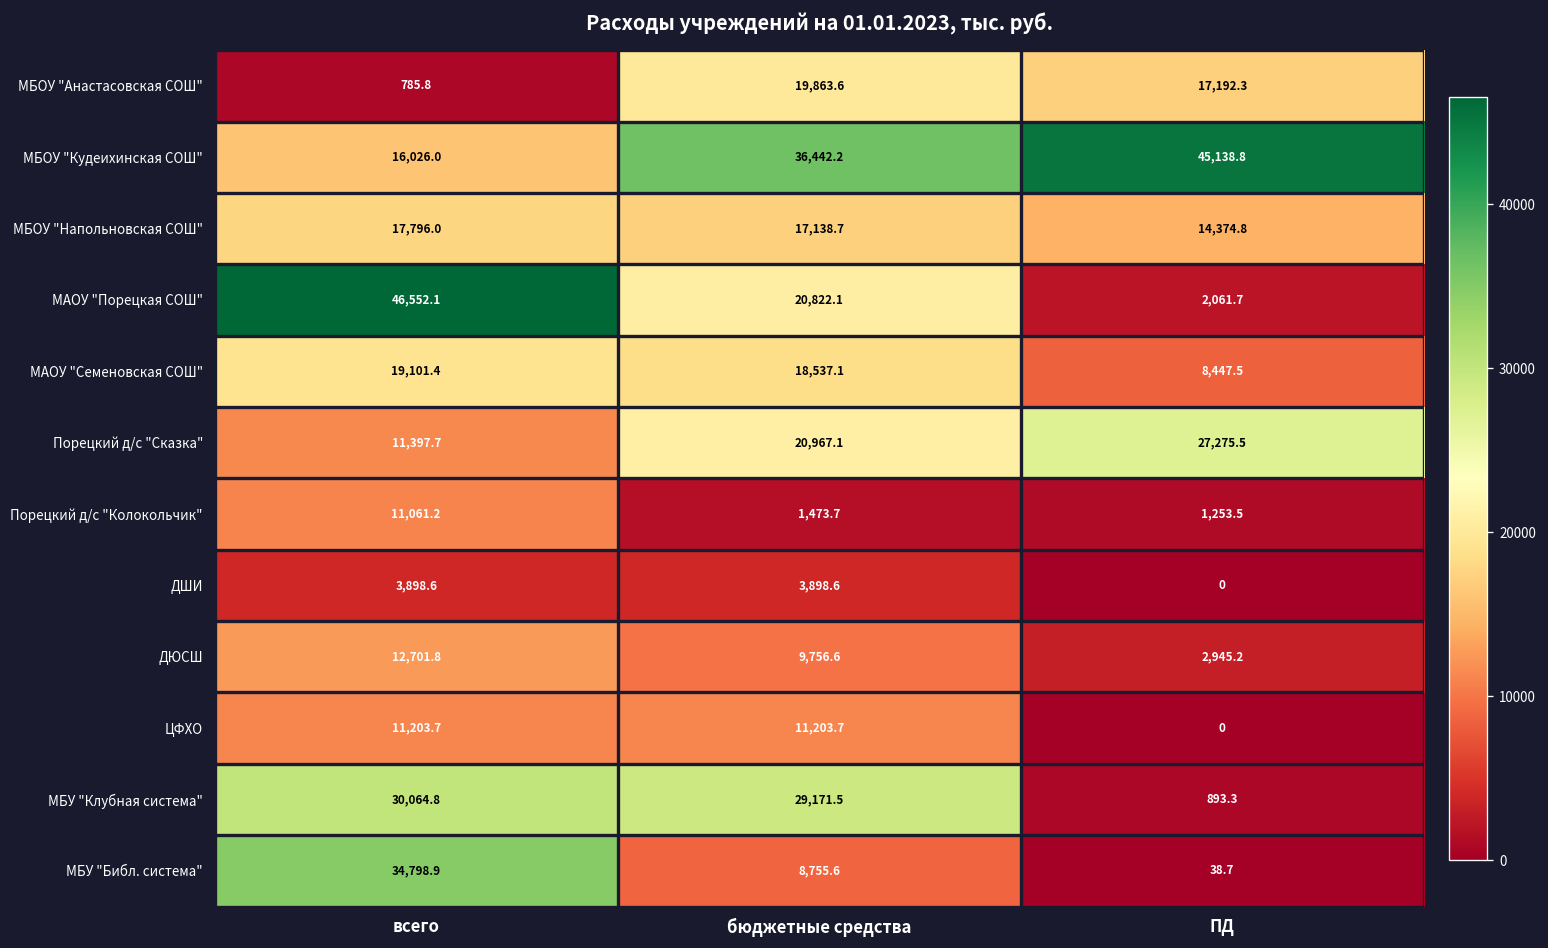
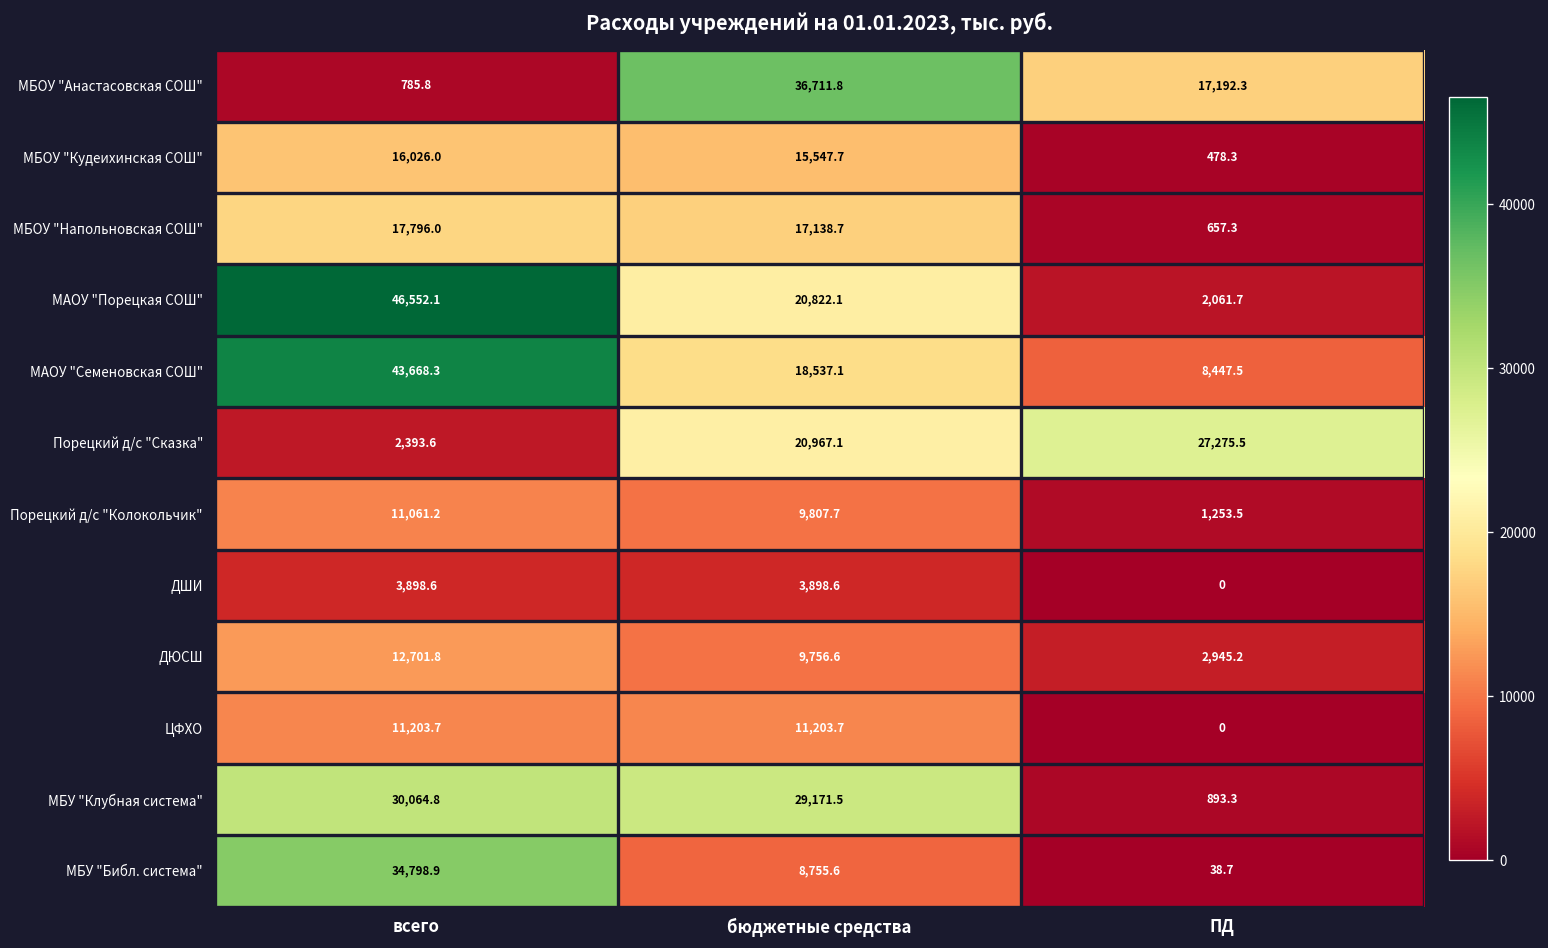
  {
    "МБОУ \"Анастасовская СОШ\"": {
      "всего": "785.8",
-     "бюджетные средства": "19,863.6",
+     "бюджетные средства": "36,711.8",
      "ПД": "17,192.3"
    },
    "МБОУ \"Кудеихинская СОШ\"": {
      "всего": "16,026.0",
-     "бюджетные средства": "36,442.2",
-     "ПД": "45,138.8"
+     "бюджетные средства": "15,547.7",
+     "ПД": "478.3"
    },
    "МБОУ \"Напольновская СОШ\"": {
      "всего": "17,796.0",
      "бюджетные средства": "17,138.7",
-     "ПД": "14,374.8"
+     "ПД": "657.3"
    },
    "МАОУ \"Порецкая СОШ\"": {
      "всего": "46,552.1",
      "бюджетные средства": "20,822.1",
      "ПД": "2,061.7"
    },
    "МАОУ \"Семеновская СОШ\"": {
-     "всего": "19,101.4",
+     "всего": "43,668.3",
      "бюджетные средства": "18,537.1",
      "ПД": "8,447.5"
    },
    "Порецкий д/с \"Сказка\"": {
-     "всего": "11,397.7",
+     "всего": "2,393.6",
      "бюджетные средства": "20,967.1",
      "ПД": "27,275.5"
    },
    "Порецкий д/с \"Колокольчик\"": {
      "всего": "11,061.2",
-     "бюджетные средства": "1,473.7",
+     "бюджетные средства": "9,807.7",
      "ПД": "1,253.5"
    },
    "ДШИ": {
      "всего": "3,898.6",
      "бюджетные средства": "3,898.6",
      "ПД": "0"
    },
    "ДЮСШ": {
      "всего": "12,701.8",
      "бюджетные средства": "9,756.6",
      "ПД": "2,945.2"
    },
    "ЦФХО": {
      "всего": "11,203.7",
      "бюджетные средства": "11,203.7",
      "ПД": "0"
    },
    "МБУ \"Клубная система\"": {
      "всего": "30,064.8",
      "бюджетные средства": "29,171.5",
      "ПД": "893.3"
    },
    "МБУ \"Библ. система\"": {
      "всего": "34,798.9",
      "бюджетные средства": "8,755.6",
      "ПД": "38.7"
    }
  }
